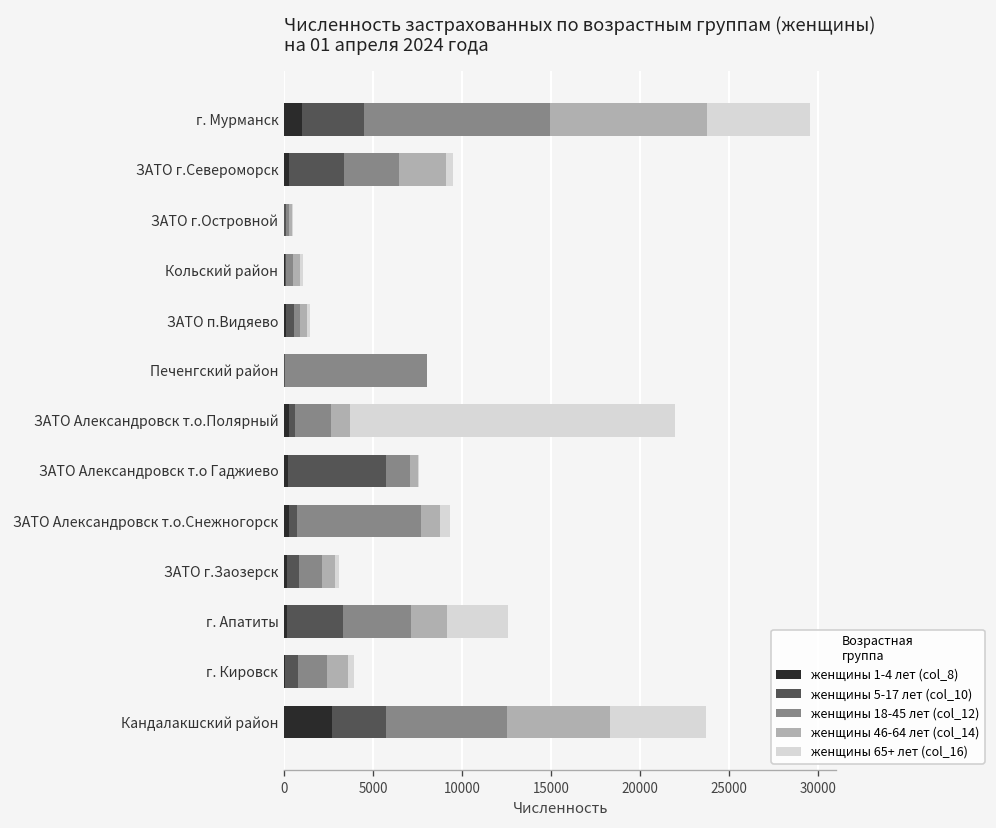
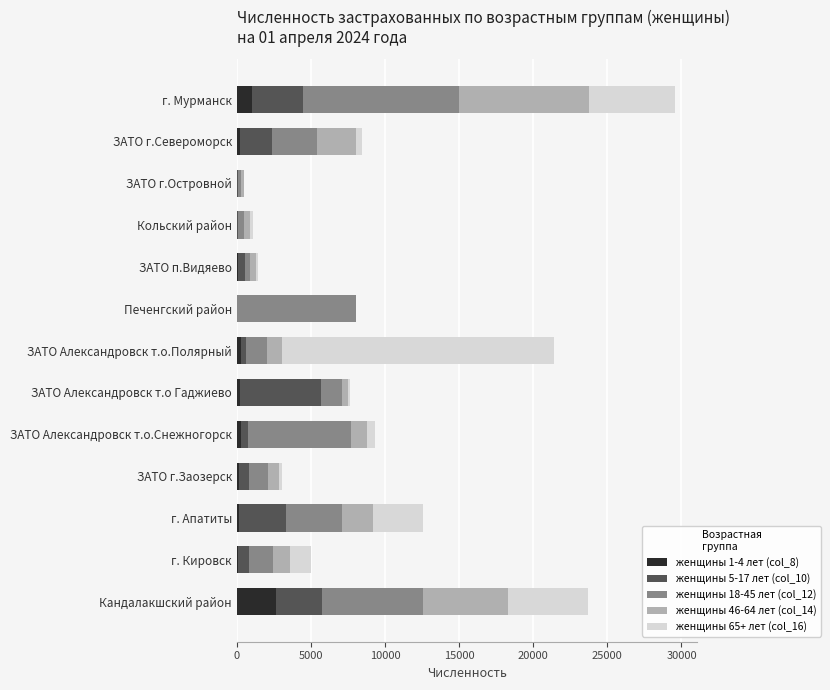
  {
    "женщины 1-4 лет (col_8)": {
      "г. Мурманск": 1000,
      "ЗАТО г.Североморск": 200,
      "ЗАТО Александровск т.о.Полярный": 300,
      "ЗАТО Александровск т.о Гаджиево": 200,
      "ЗАТО Александровск т.о.Снежногорск": 300,
      "Кандалакшский район": 2700
    },
    "женщины 5-17 лет (col_10)": {
      "г. Мурманск": 3500,
-     "ЗАТО г.Североморск": 3100,
+     "ЗАТО г.Североморск": 2100,
      "ЗАТО п.Видяево": 500,
      "ЗАТО Александровск т.о.Полярный": 300,
      "ЗАТО Александровск т.о Гаджиево": 5500,
      "ЗАТО Александровск т.о.Снежногорск": 500,
      "ЗАТО г.Заозерск": 700,
      "г. Апатиты": 3200,
      "г. Кировск": 700,
      "Кандалакшский район": 3100
    },
    "женщины 18-45 лет (col_12)": {
      "г. Мурманск": 10500,
      "ЗАТО г.Североморск": 3100,
      "ЗАТО г.Островной": 200,
      "Кольский район": 400,
      "ЗАТО п.Видяево": 300,
      "Печенгский район": 8000,
-     "ЗАТО Александровск т.о.Полярный": 2000,
+     "ЗАТО Александровск т.о.Полярный": 1400,
      "ЗАТО Александровск т.о Гаджиево": 1400,
      "ЗАТО Александровск т.о.Снежногорск": 7000,
      "ЗАТО г.Заозерск": 1300,
      "г. Апатиты": 3800,
      "г. Кировск": 1600,
      "Кандалакшский район": 6800
    },
    "женщины 46-64 лет (col_14)": {
      "г. Мурманск": 8800,
      "ЗАТО г.Североморск": 2600,
      "ЗАТО г.Островной": 200,
      "Кольский район": 400,
      "ЗАТО п.Видяево": 400,
      "ЗАТО Александровск т.о.Полярный": 1100,
      "ЗАТО Александровск т.о Гаджиево": 400,
      "ЗАТО Александровск т.о.Снежногорск": 1100,
      "ЗАТО г.Заозерск": 700,
      "г. Апатиты": 2100,
      "г. Кировск": 1200,
      "Кандалакшский район": 5800
    },
    "женщины 65+ лет (col_16)": {
      "г. Мурманск": 5800,
      "ЗАТО г.Североморск": 400,
      "Кольский район": 200,
      "ЗАТО Александровск т.о.Полярный": 18300,
      "ЗАТО Александровск т.о.Снежногорск": 500,
      "ЗАТО г.Заозерск": 200,
      "г. Апатиты": 3400,
-     "г. Кировск": 300,
+     "г. Кировск": 1400,
      "Кандалакшский район": 5400
    }
  }
